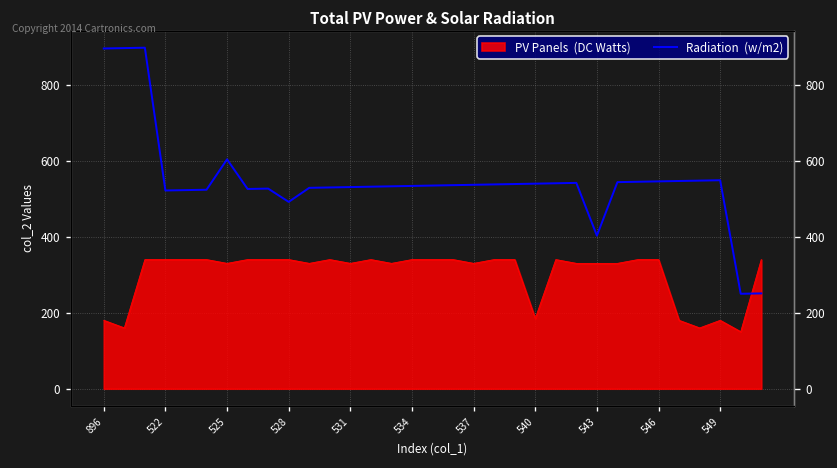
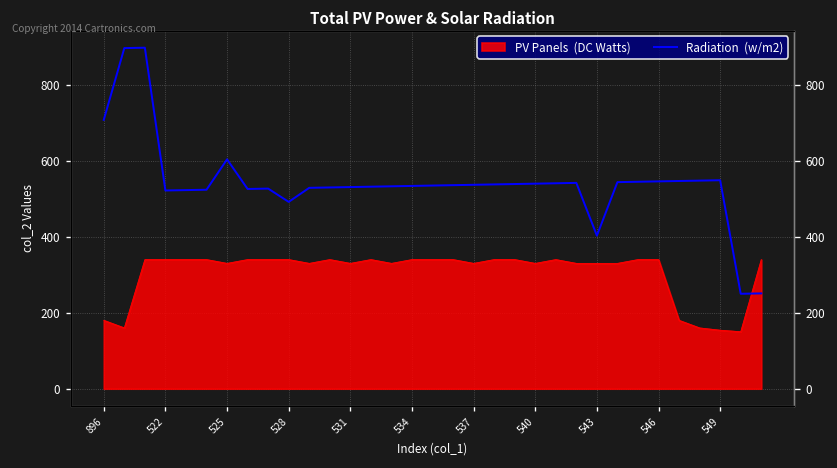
  {
    "PV Panels (DC Watts)": {
      "896": 180,
      "522": 340,
      "525": 330,
      "528": 340,
      "531": 330,
      "534": 340,
      "537": 330,
-     "540": 190,
+     "540": 330,
      "543": 330,
      "546": 340,
-     "549": 180
+     "549": 150
    },
    "Radiation (w/m2)": {
-     "896": 900,
+     "896": 710,
      "522": 520,
      "525": 600,
      "528": 490,
      "531": 530,
      "534": 530,
      "537": 540,
      "540": 540,
      "543": 400,
      "546": 550,
      "549": 550
    }
  }
